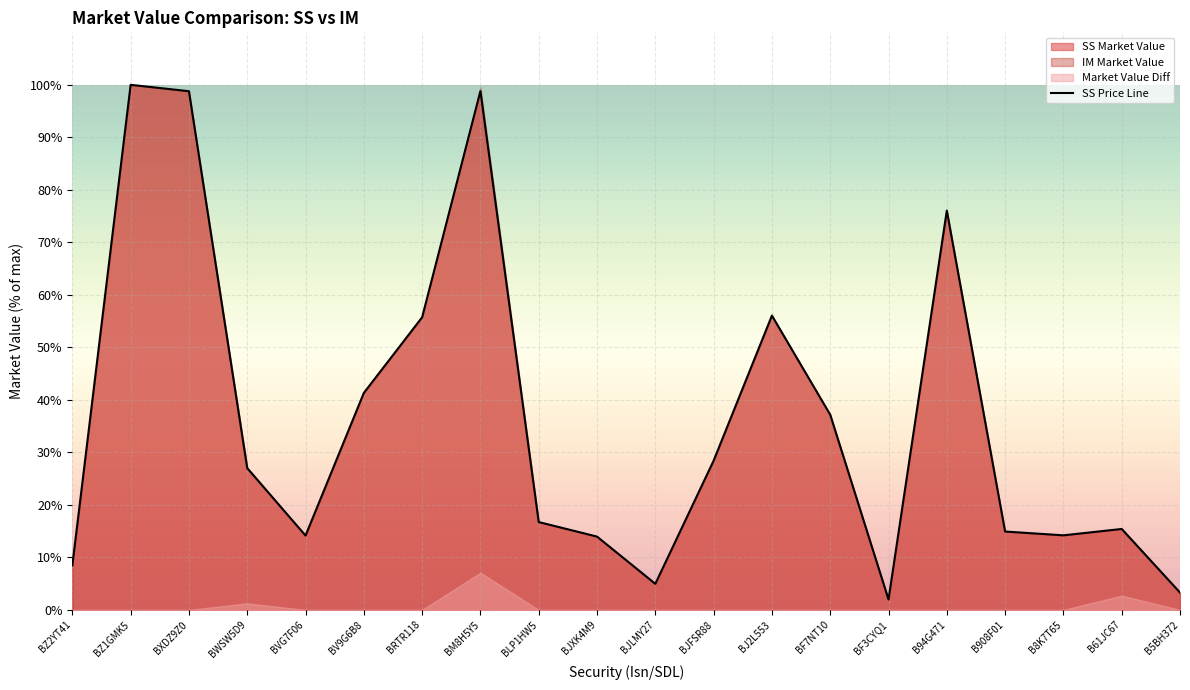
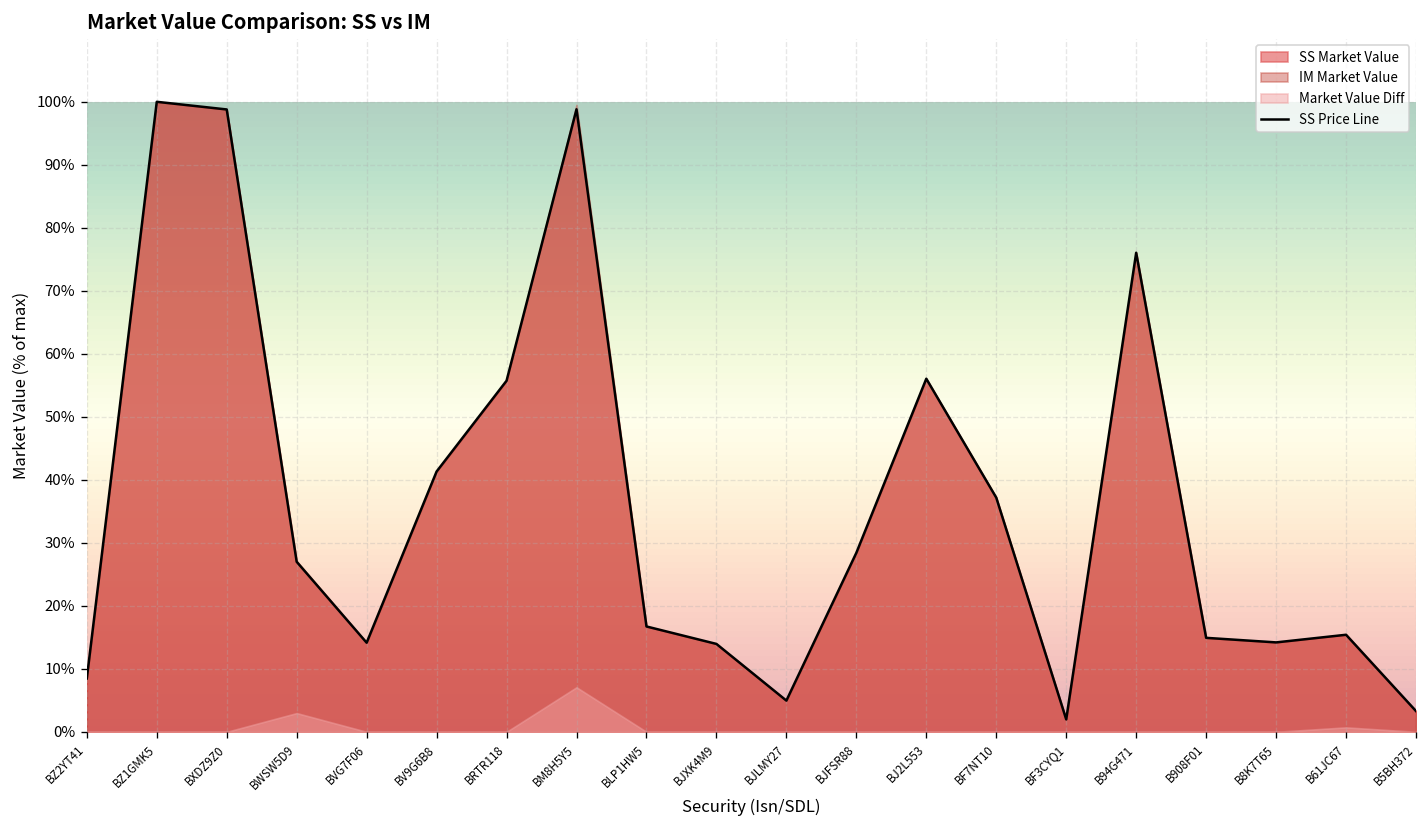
  {
    "Market Value Diff": {
      "BZ2YT41": "0%",
      "BZ1GMK5": "0%",
      "BXDZ9Z0": "0%",
-     "BWSW5D9": "1%",
+     "BWSW5D9": "3%",
      "BVG7F06": "0%",
      "BV9G6B8": "0%",
      "BRTR118": "0%",
      "BM8H5Y5": "7%",
      "BLP1HW5": "0%",
      "BJXK4M9": "0%",
      "BJLMY27": "0%",
      "BJFSR88": "0%",
      "BJ2L553": "0%",
      "BF7NT10": "0%",
      "BF3CYQ1": "0%",
      "B94G471": "0%",
      "B908F01": "0%",
      "B8K7T65": "0%",
-     "B61JC67": "3%",
+     "B61JC67": "1%",
      "B5BH372": "0%"
    }
  }
